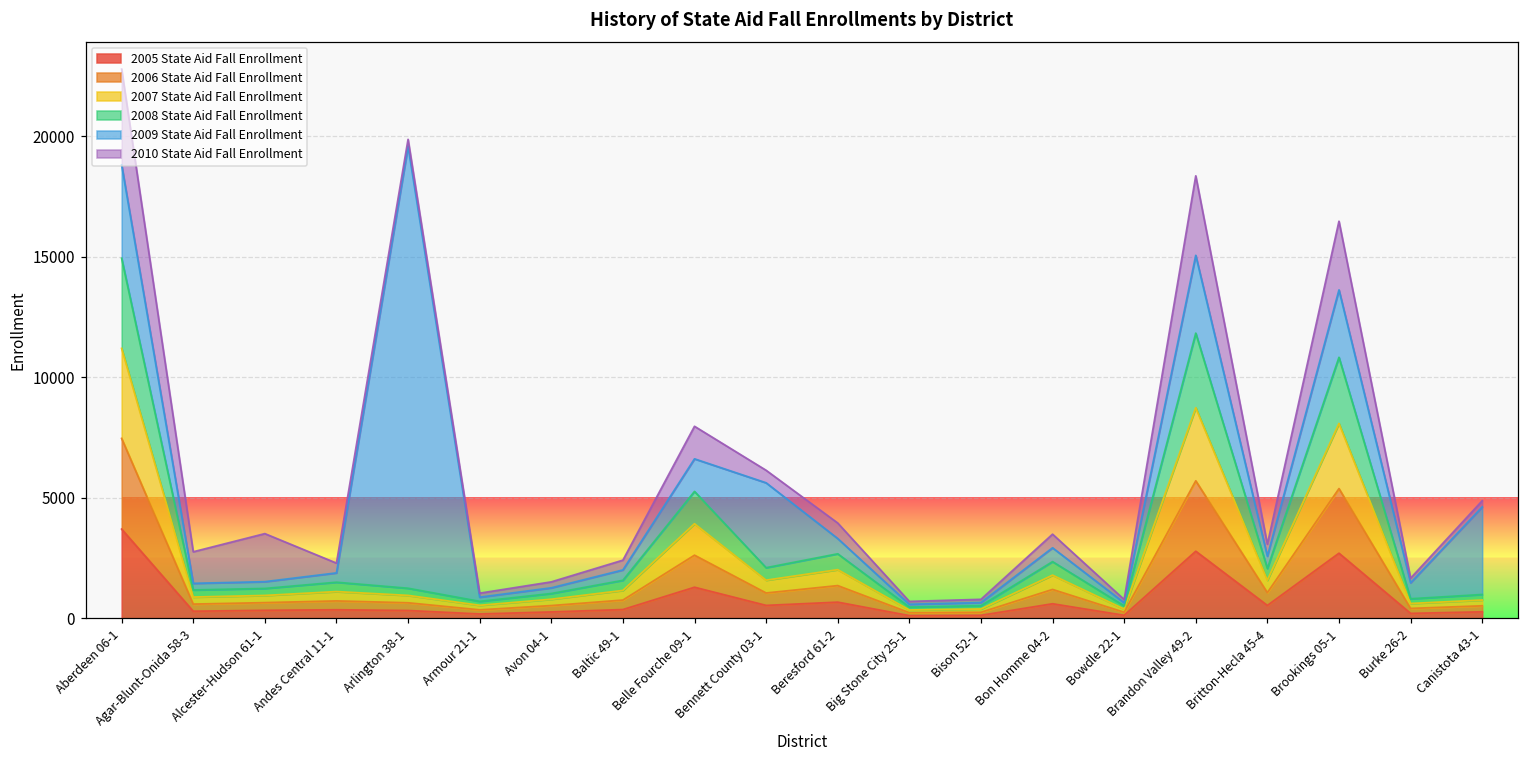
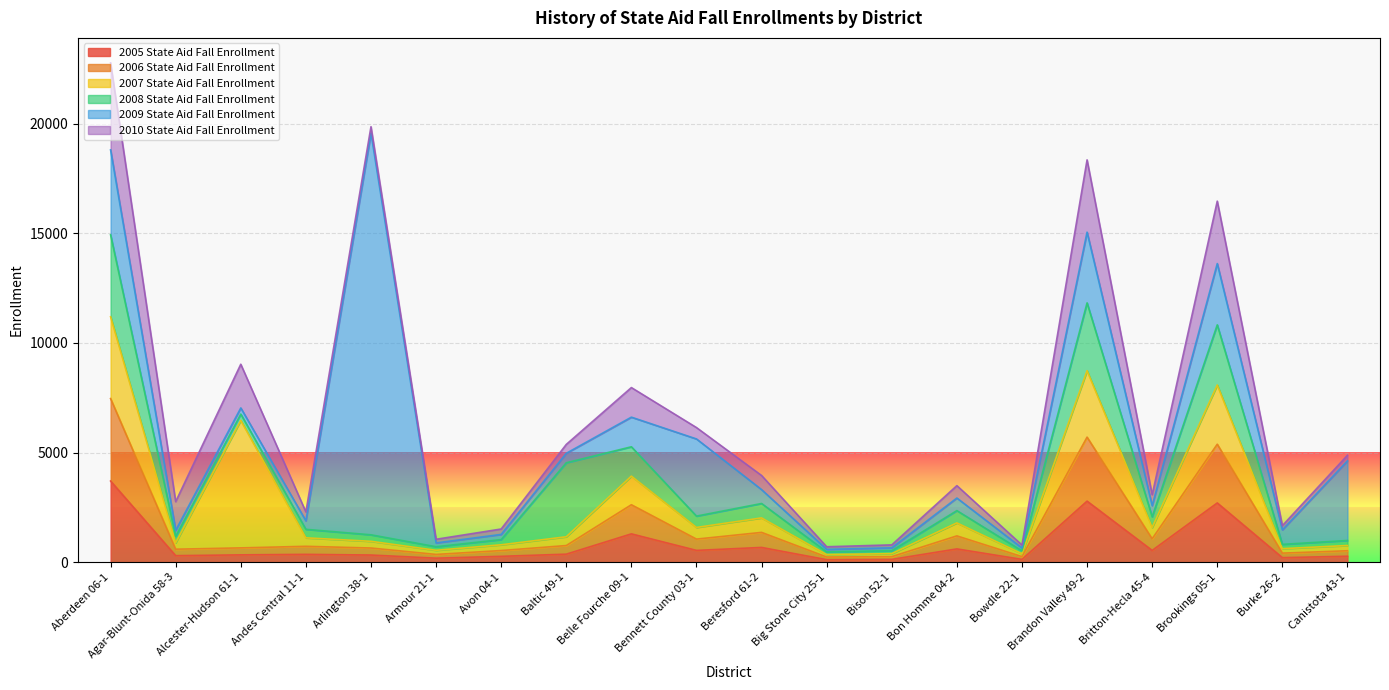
  {
    "2007 State Aid Fall Enrollment": {
      "Aberdeen 06-1": 3700,
      "Agar-Blunt-Onida 58-3": 300,
-     "Alcester-Hudson 61-1": 300,
+     "Alcester-Hudson 61-1": 5800,
      "Andes Central 11-1": 400,
      "Arlington 38-1": 300,
      "Armour 21-1": 200,
      "Avon 04-1": 300,
      "Baltic 49-1": 400,
      "Belle Fourche 09-1": 1300,
      "Bennett County 03-1": 500,
      "Beresford 61-2": 700,
      "Bison 52-1": 100,
      "Bon Homme 04-2": 600,
      "Bowdle 22-1": 100,
      "Brandon Valley 49-2": 3000,
      "Britton-Hecla 45-4": 500,
      "Brookings 05-1": 2700,
      "Burke 26-2": 200,
      "Canistota 43-1": 200
    },
    "2008 State Aid Fall Enrollment": {
      "Aberdeen 06-1": 3700,
      "Agar-Blunt-Onida 58-3": 300,
      "Alcester-Hudson 61-1": 300,
      "Andes Central 11-1": 400,
      "Arlington 38-1": 300,
      "Armour 21-1": 200,
      "Avon 04-1": 200,
-     "Baltic 49-1": 400,
+     "Baltic 49-1": 3400,
      "Belle Fourche 09-1": 1300,
      "Bennett County 03-1": 500,
      "Beresford 61-2": 700,
      "Bison 52-1": 100,
      "Bon Homme 04-2": 600,
      "Bowdle 22-1": 100,
      "Brandon Valley 49-2": 3100,
      "Britton-Hecla 45-4": 500,
      "Brookings 05-1": 2700,
      "Burke 26-2": 200,
      "Canistota 43-1": 200
    },
    "2009 State Aid Fall Enrollment": {
      "Aberdeen 06-1": 3900,
      "Agar-Blunt-Onida 58-3": 300,
      "Alcester-Hudson 61-1": 300,
      "Andes Central 11-1": 400,
      "Arlington 38-1": 18300,
      "Armour 21-1": 200,
      "Avon 04-1": 200,
      "Baltic 49-1": 400,
      "Belle Fourche 09-1": 1400,
      "Bennett County 03-1": 3500,
      "Beresford 61-2": 600,
      "Bison 52-1": 100,
      "Bon Homme 04-2": 600,
      "Bowdle 22-1": 100,
      "Brandon Valley 49-2": 3200,
      "Britton-Hecla 45-4": 500,
      "Brookings 05-1": 2800,
      "Burke 26-2": 700,
      "Canistota 43-1": 3600
    },
    "2010 State Aid Fall Enrollment": {
      "Agar-Blunt-Onida 58-3": 1300,
      "Alcester-Hudson 61-1": 2000,
      "Andes Central 11-1": 400,
      "Arlington 38-1": 300,
      "Armour 21-1": 200,
      "Avon 04-1": 200,
      "Baltic 49-1": 400,
      "Belle Fourche 09-1": 1300,
      "Bennett County 03-1": 500,
      "Beresford 61-2": 600,
      "Big Stone City 25-1": 100,
      "Bison 52-1": 100,
      "Bon Homme 04-2": 600,
      "Bowdle 22-1": 100,
      "Brandon Valley 49-2": 3300,
      "Britton-Hecla 45-4": 500,
      "Brookings 05-1": 2800,
      "Burke 26-2": 200,
      "Canistota 43-1": 300
    }
  }
